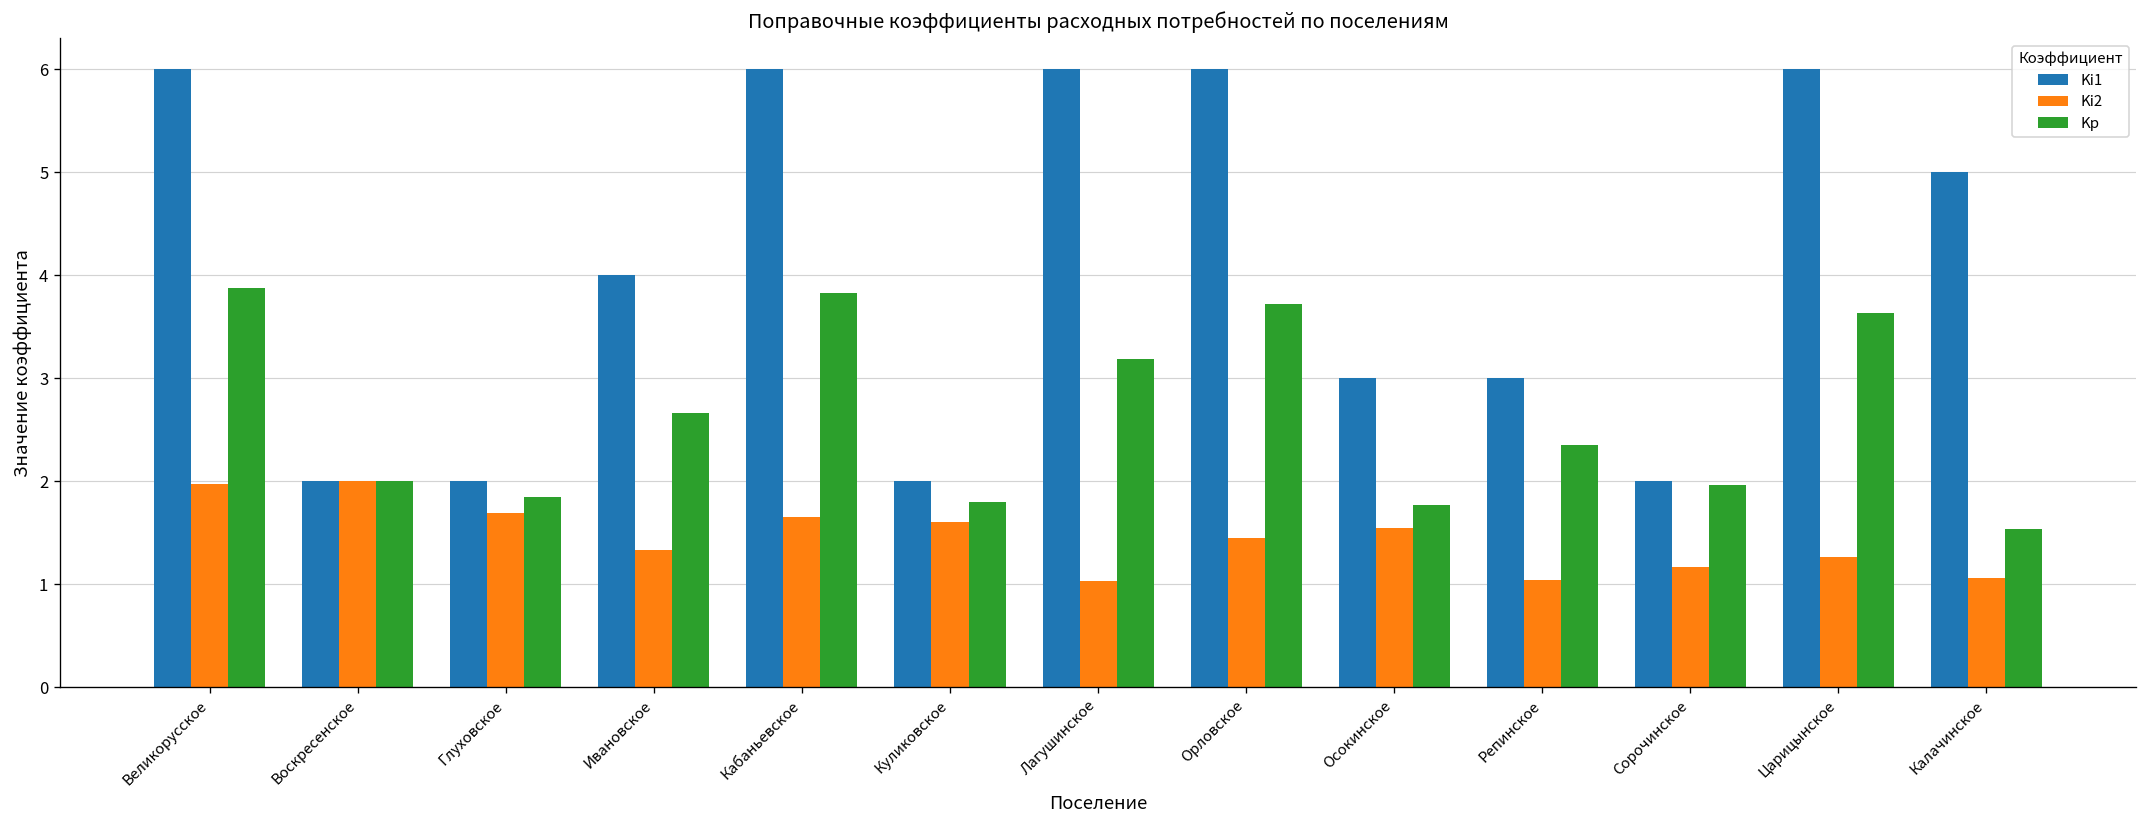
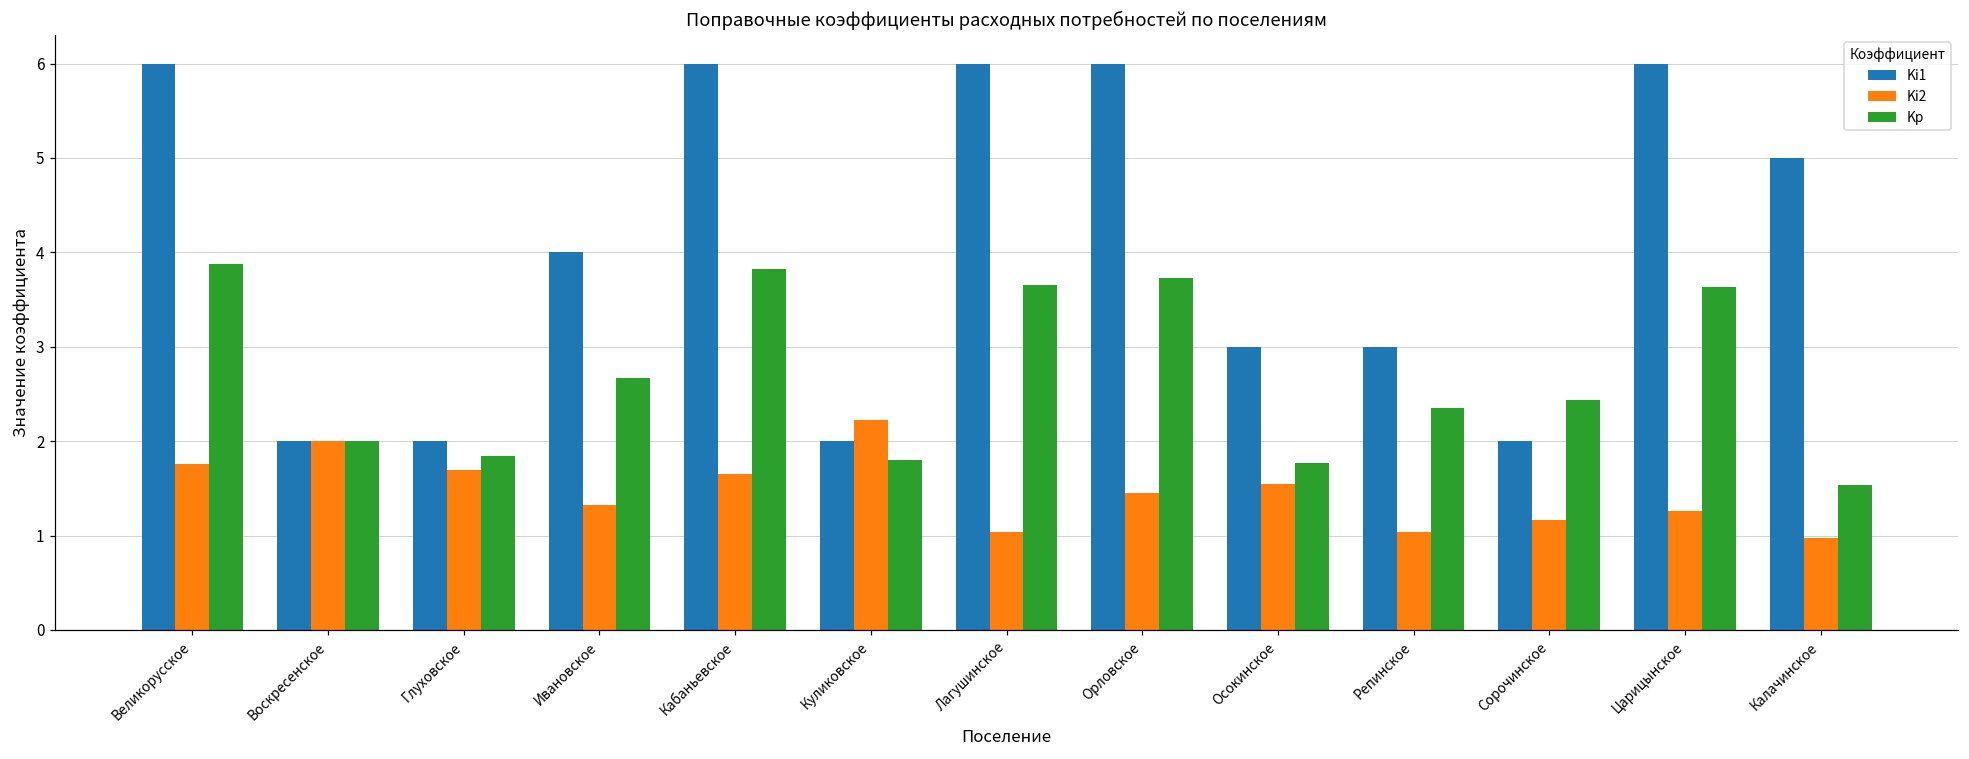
  {
    "Ki1": {
      "Великорусское": 6.0,
      "Воскресенское": 2.0,
      "Глуховское": 2.0,
      "Ивановское": 4.0,
      "Кабаньевское": 6.0,
      "Куликовское": 2.0,
      "Лагушинское": 6.0,
      "Орловское": 6.0,
      "Осокинское": 3.0,
      "Репинское": 3.0,
      "Сорочинское": 2.0,
      "Царицынское": 6.0,
      "Калачинское": 5.0
    },
    "Ki2": {
-     "Великорусское": 2.0,
+     "Великорусское": 1.8,
      "Воскресенское": 2.0,
      "Глуховское": 1.7,
      "Ивановское": 1.3,
      "Кабаньевское": 1.6,
-     "Куликовское": 1.6,
+     "Куликовское": 2.2,
      "Лагушинское": 1.0,
      "Орловское": 1.4,
      "Осокинское": 1.5,
      "Репинское": 1.0,
      "Сорочинское": 1.2,
      "Царицынское": 1.3,
-     "Калачинское": 1.1
+     "Калачинское": 1.0
    },
    "Kр": {
      "Великорусское": 3.9,
      "Воскресенское": 2.0,
      "Глуховское": 1.8,
      "Ивановское": 2.7,
      "Кабаньевское": 3.8,
      "Куликовское": 1.8,
-     "Лагушинское": 3.2,
+     "Лагушинское": 3.7,
      "Орловское": 3.7,
      "Осокинское": 1.8,
      "Репинское": 2.4,
-     "Сорочинское": 2.0,
+     "Сорочинское": 2.4,
      "Царицынское": 3.6,
      "Калачинское": 1.5
    }
  }
